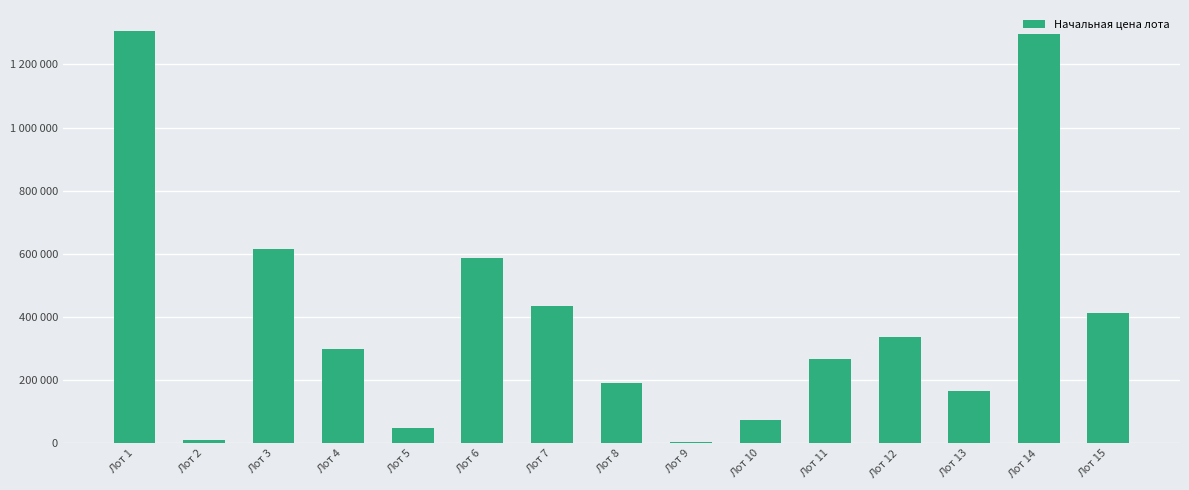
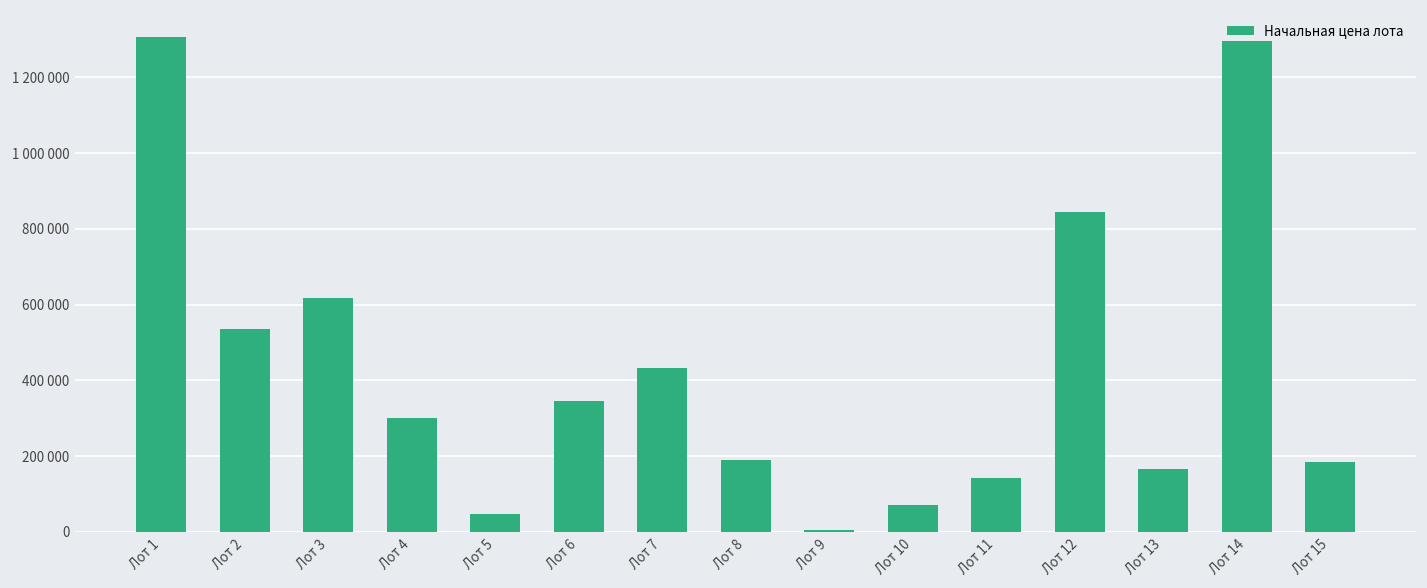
  {
    "Лот 1": 1310000,
-   "Лот 2": 10000,
+   "Лот 2": 540000,
    "Лот 3": 620000,
    "Лот 4": 300000,
    "Лот 5": 50000,
-   "Лот 6": 590000,
+   "Лот 6": 340000,
    "Лот 7": 430000,
    "Лот 8": 190000,
    "Лот 10": 70000,
-   "Лот 11": 270000,
-   "Лот 12": 340000,
+   "Лот 11": 140000,
+   "Лот 12": 850000,
    "Лот 13": 160000,
-   "Лот 15": 410000
+   "Лот 15": 190000
  }
